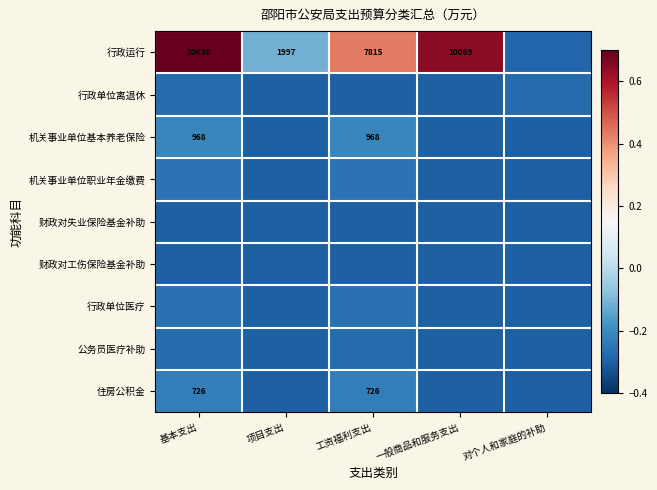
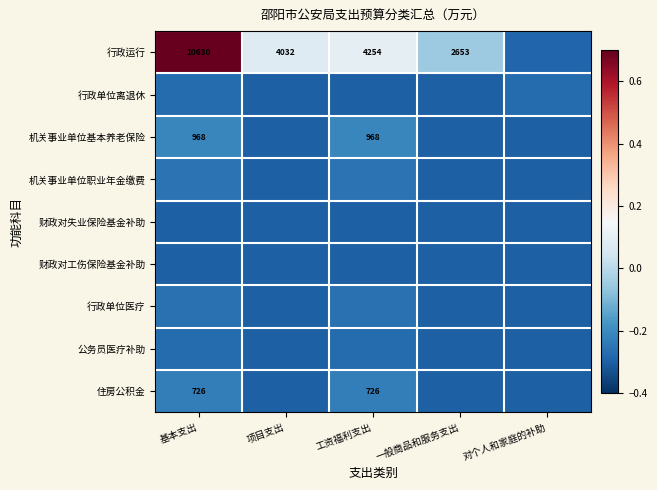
  {
    "行政运行": {
      "基本支出": 10630,
-     "项目支出": 1997,
-     "工资福利支出": 7815,
-     "一般商品和服务支出": 10069
+     "项目支出": 4032,
+     "工资福利支出": 4254,
+     "一般商品和服务支出": 2653
    },
    "机关事业单位基本养老保险": {
      "基本支出": 968,
      "工资福利支出": 968
    },
    "住房公积金": {
      "基本支出": 726,
      "工资福利支出": 726
    }
  }
